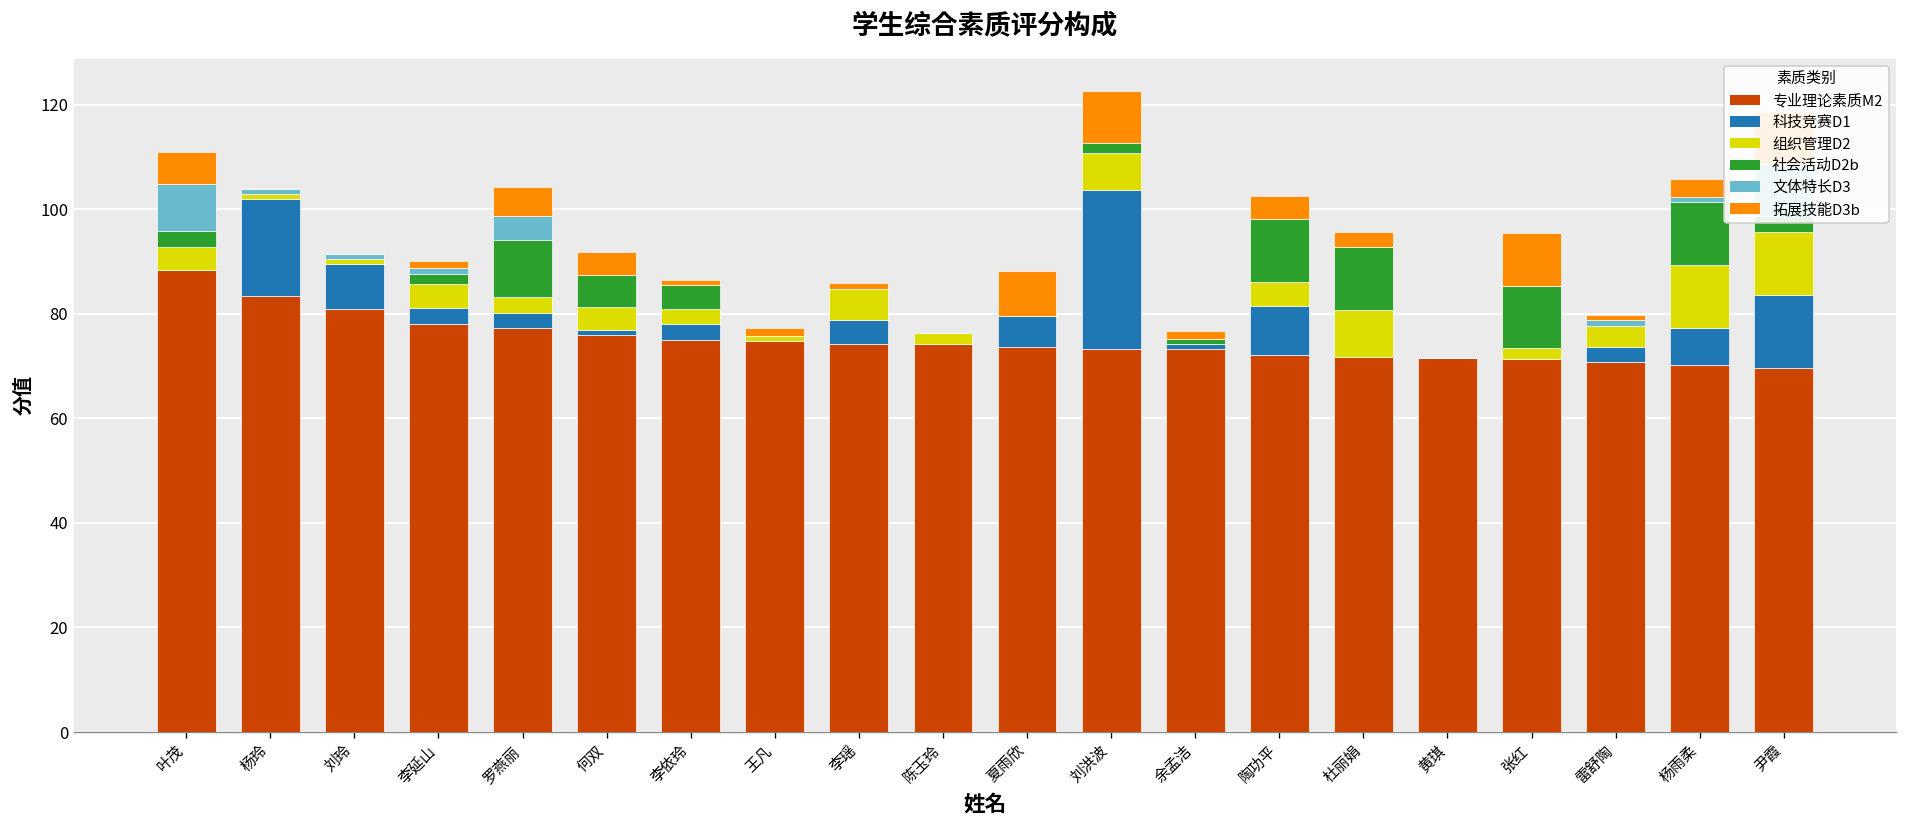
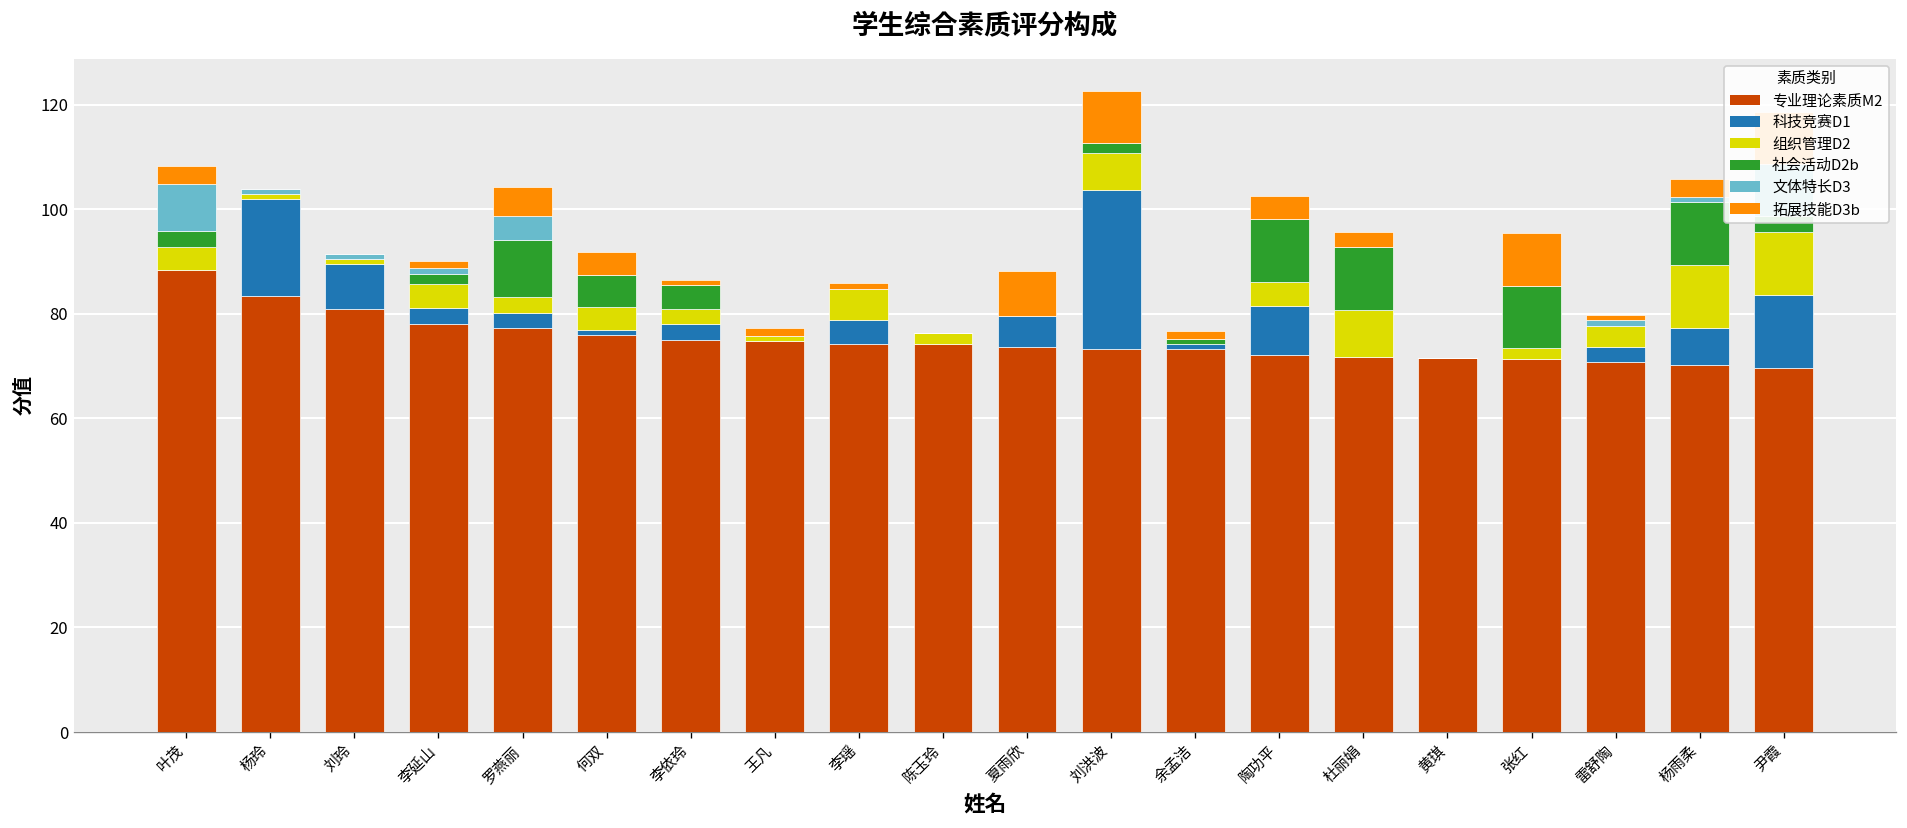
  {
    "专业理论素质M2": {
      "叶茂": 88,
      "杨玲": 83,
      "刘玲": 81,
      "李延山": 78,
      "罗燕丽": 77,
      "何双": 76,
      "李依玲": 75,
      "王凡": 75,
      "李瑶": 74,
      "陈玉玲": 74,
      "夏雨欣": 74,
      "刘洪波": 73,
      "余孟洁": 73,
      "陶功平": 72,
      "杜丽娟": 72,
      "黄琪": 72,
      "张红": 71,
      "雷舒陶": 71,
      "杨雨柔": 70,
      "尹霞": 70
    },
    "科技竞赛D1": {
      "叶茂": 0,
      "杨玲": 19,
      "刘玲": 9,
      "李延山": 3,
      "罗燕丽": 3,
      "何双": 1,
      "李依玲": 3,
      "王凡": 0,
      "李瑶": 5,
      "陈玉玲": 0,
      "夏雨欣": 6,
      "刘洪波": 31,
      "余孟洁": 1,
      "陶功平": 10,
      "杜丽娟": 0,
      "黄琪": 0,
      "张红": 0,
      "雷舒陶": 3,
      "杨雨柔": 7,
      "尹霞": 14
    },
    "组织管理D2": {
      "叶茂": 5,
      "杨玲": 1,
      "刘玲": 1,
      "李延山": 5,
      "罗燕丽": 3,
      "何双": 5,
      "李依玲": 3,
      "王凡": 1,
      "李瑶": 6,
      "陈玉玲": 2,
      "夏雨欣": 0,
      "刘洪波": 7,
      "余孟洁": 0,
      "陶功平": 5,
      "杜丽娟": 9,
      "黄琪": 0,
      "张红": 2,
      "雷舒陶": 4,
      "杨雨柔": 12
    },
    "社会活动D2b": {
      "叶茂": 3,
      "杨玲": 0,
      "刘玲": 0,
      "李延山": 2,
      "罗燕丽": 11,
      "何双": 6,
      "李依玲": 5,
      "王凡": 0,
      "李瑶": 0,
      "陈玉玲": 0,
      "夏雨欣": 0,
      "刘洪波": 2,
      "余孟洁": 1,
      "陶功平": 12,
      "杜丽娟": 12,
      "黄琪": 0,
      "张红": 12,
      "雷舒陶": 0,
      "杨雨柔": 12
    },
    "文体特长D3": {
      "叶茂": 9,
      "杨玲": 1,
      "刘玲": 1,
      "李延山": 1,
      "罗燕丽": 5,
      "何双": 0,
      "李依玲": 0,
      "王凡": 0,
      "李瑶": 0,
      "陈玉玲": 0,
      "夏雨欣": 0,
      "刘洪波": 0,
      "余孟洁": 0,
      "陶功平": 0,
      "杜丽娟": 0,
      "黄琪": 0,
      "张红": 0,
      "雷舒陶": 1,
      "杨雨柔": 1
    },
    "拓展技能D3b": {
-     "叶茂": 6,
+     "叶茂": 4,
      "杨玲": 0,
      "刘玲": 0,
      "李延山": 2,
      "罗燕丽": 6,
      "何双": 5,
      "李依玲": 1,
      "王凡": 2,
      "李瑶": 1,
      "陈玉玲": 0,
      "夏雨欣": 9,
      "刘洪波": 10,
      "余孟洁": 2,
      "陶功平": 5,
      "杜丽娟": 3,
      "黄琪": 0,
      "张红": 10,
      "雷舒陶": 1,
      "杨雨柔": 4
    }
  }
